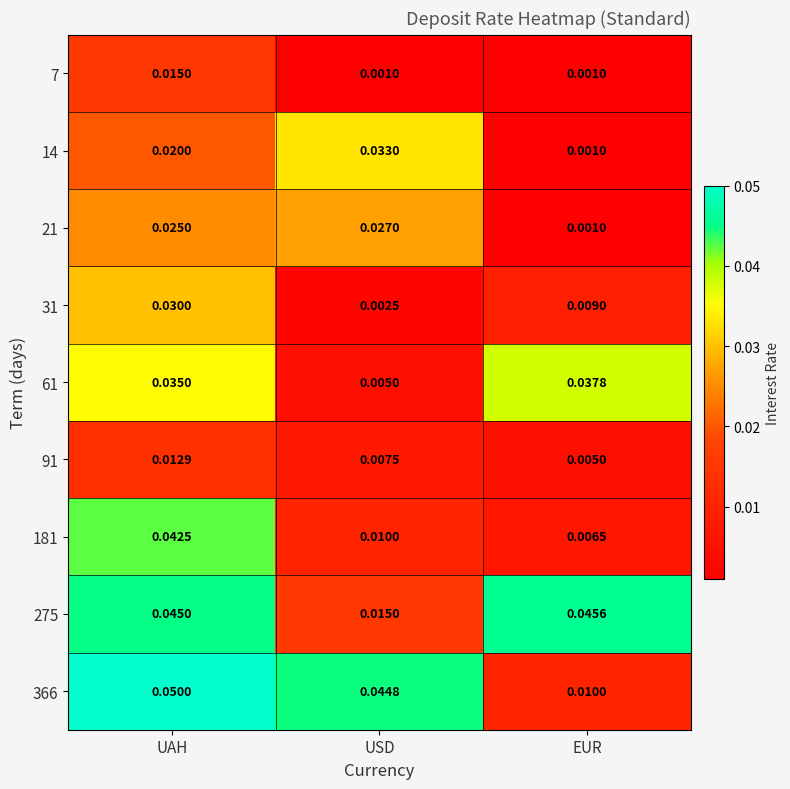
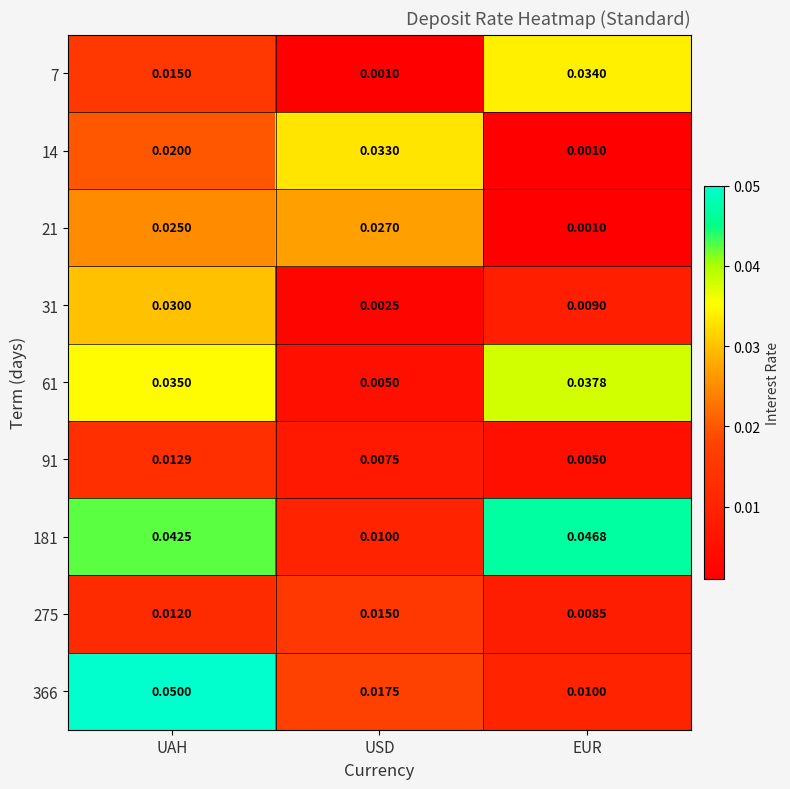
  {
    "7": {
      "UAH": 0.0150,
      "USD": 0.0010,
-     "EUR": 0.0010
+     "EUR": 0.0340
    },
    "14": {
      "UAH": 0.0200,
      "USD": 0.0330,
      "EUR": 0.0010
    },
    "21": {
      "UAH": 0.0250,
      "USD": 0.0270,
      "EUR": 0.0010
    },
    "31": {
      "UAH": 0.0300,
      "USD": 0.0025,
      "EUR": 0.0090
    },
    "61": {
      "UAH": 0.0350,
      "USD": 0.0050,
      "EUR": 0.0378
    },
    "91": {
      "UAH": 0.0129,
      "USD": 0.0075,
      "EUR": 0.0050
    },
    "181": {
      "UAH": 0.0425,
      "USD": 0.0100,
-     "EUR": 0.0065
+     "EUR": 0.0468
    },
    "275": {
-     "UAH": 0.0450,
+     "UAH": 0.0120,
      "USD": 0.0150,
-     "EUR": 0.0456
+     "EUR": 0.0085
    },
    "366": {
      "UAH": 0.0500,
-     "USD": 0.0448,
+     "USD": 0.0175,
      "EUR": 0.0100
    }
  }
